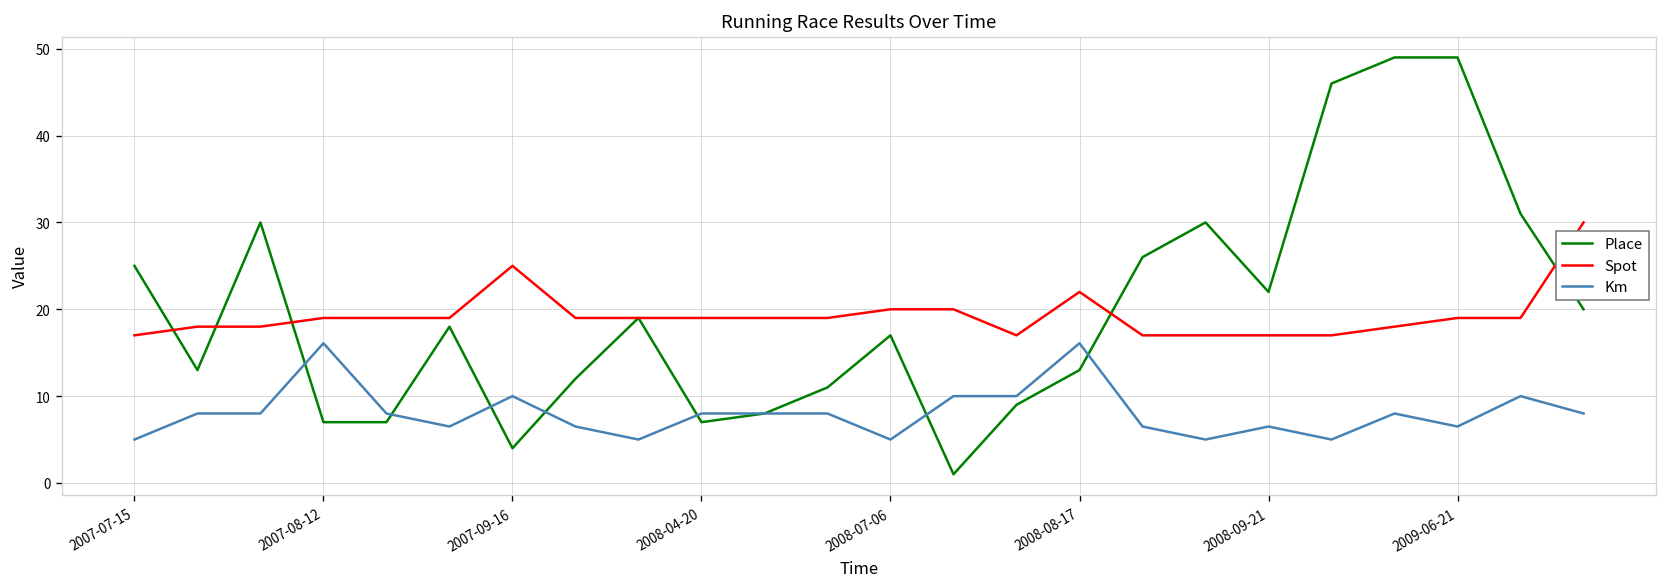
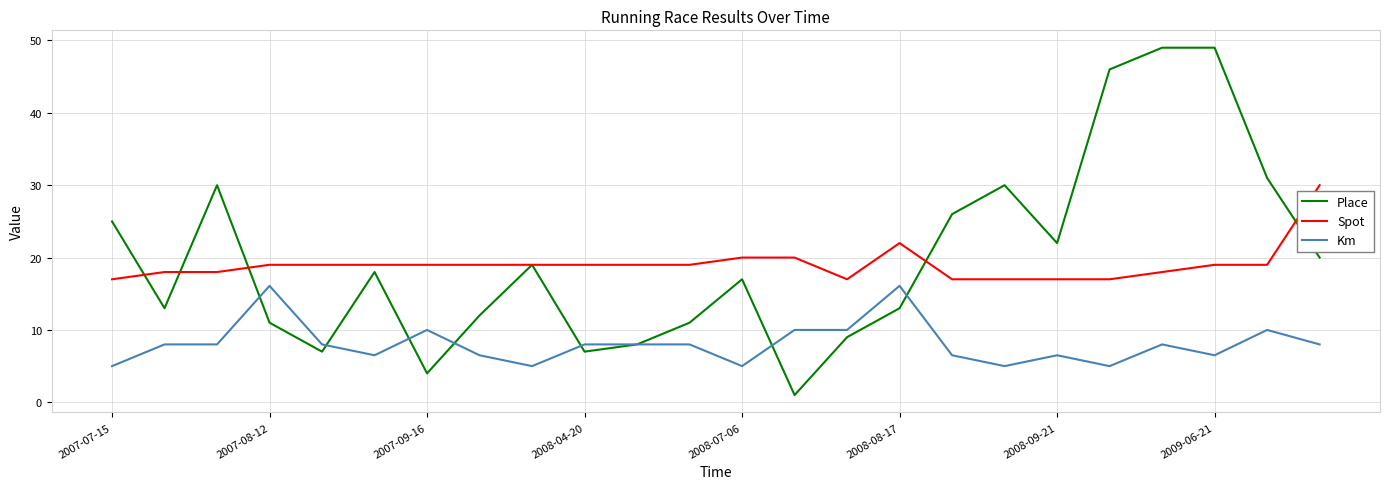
  {
    "Place": {
      "2007-07-15": 25,
-     "2007-08-12": 7,
+     "2007-08-12": 11,
      "2007-09-16": 4,
      "2008-04-20": 7,
      "2008-07-06": 17,
      "2008-08-17": 13,
      "2008-09-21": 22,
      "2009-06-21": 49
    },
    "Spot": {
      "2007-07-15": 17,
      "2007-08-12": 19,
-     "2007-09-16": 25,
+     "2007-09-16": 19,
      "2008-04-20": 19,
      "2008-07-06": 20,
      "2008-08-17": 22,
      "2008-09-21": 17,
      "2009-06-21": 19
    },
    "Km": {
      "2007-07-15": 5,
      "2007-08-12": 16,
      "2007-09-16": 10,
      "2008-04-20": 8,
      "2008-07-06": 5,
      "2008-08-17": 16,
      "2008-09-21": 7,
      "2009-06-21": 7
    }
  }
